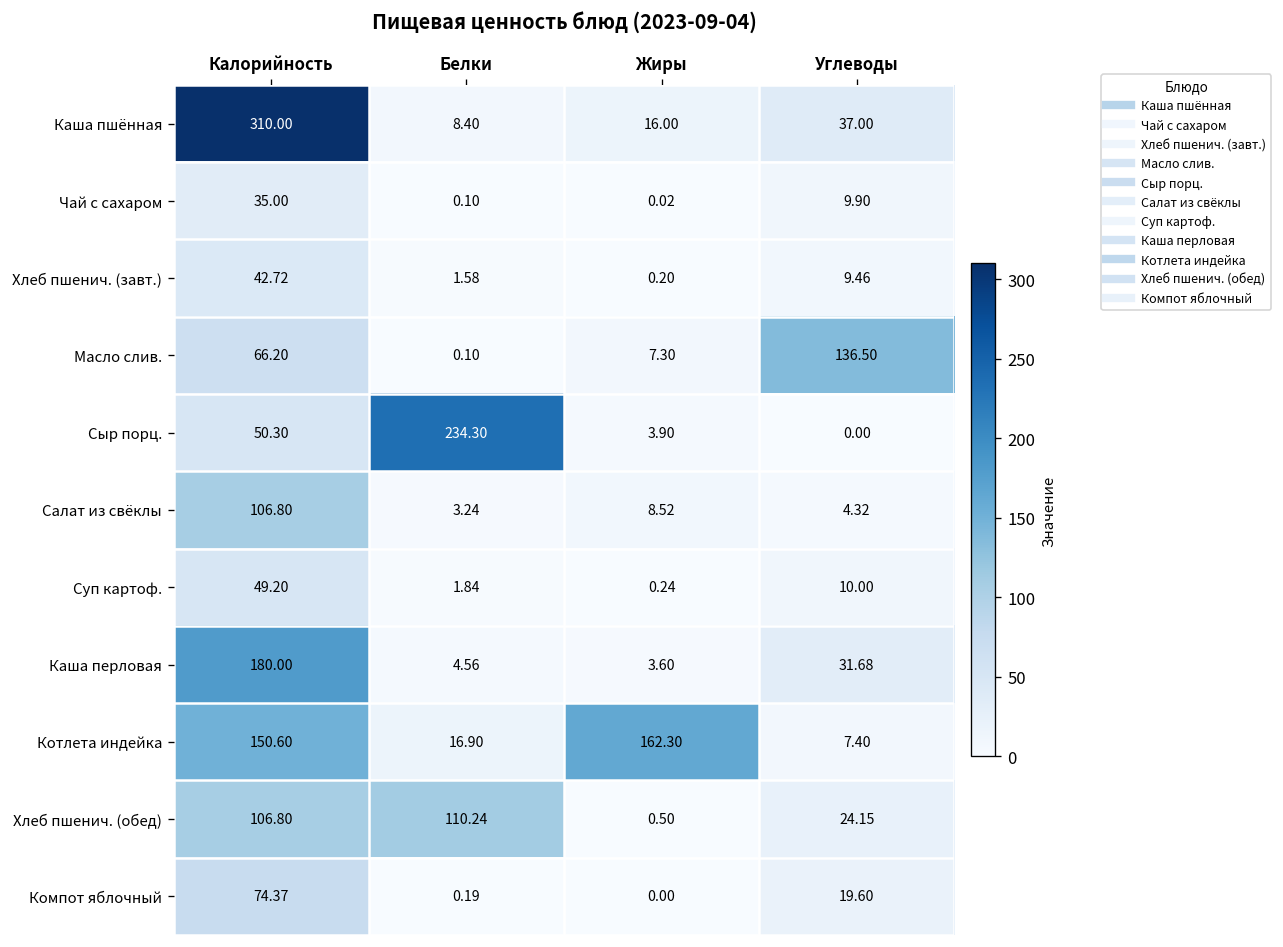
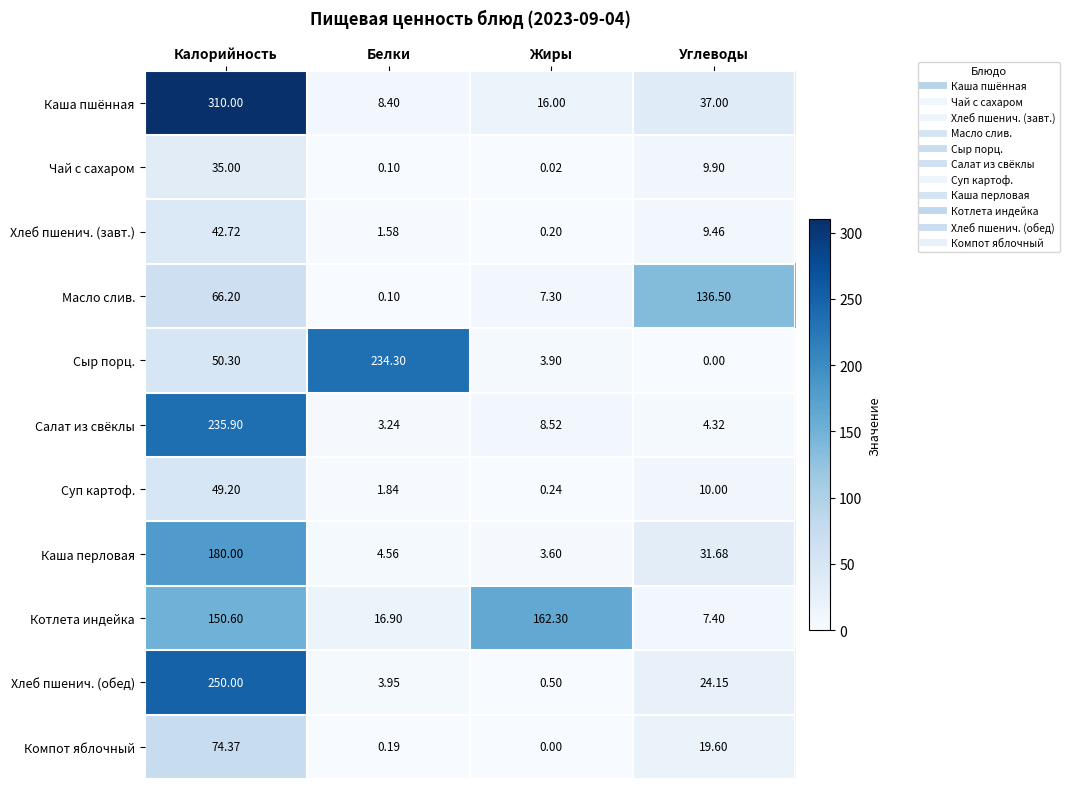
  {
    "Каша пшённая": {
      "Калорийность": 310.00,
      "Белки": 8.40,
      "Жиры": 16.00,
      "Углеводы": 37.00
    },
    "Чай с сахаром": {
      "Калорийность": 35.00,
      "Белки": 0.10,
      "Жиры": 0.02,
      "Углеводы": 9.90
    },
    "Хлеб пшенич. (завт.)": {
      "Калорийность": 42.72,
      "Белки": 1.58,
      "Жиры": 0.20,
      "Углеводы": 9.46
    },
    "Масло слив.": {
      "Калорийность": 66.20,
      "Белки": 0.10,
      "Жиры": 7.30,
      "Углеводы": 136.50
    },
    "Сыр порц.": {
      "Калорийность": 50.30,
      "Белки": 234.30,
      "Жиры": 3.90,
      "Углеводы": 0.00
    },
    "Салат из свёклы": {
-     "Калорийность": 106.80,
+     "Калорийность": 235.90,
      "Белки": 3.24,
      "Жиры": 8.52,
      "Углеводы": 4.32
    },
    "Суп картоф.": {
      "Калорийность": 49.20,
      "Белки": 1.84,
      "Жиры": 0.24,
      "Углеводы": 10.00
    },
    "Каша перловая": {
      "Калорийность": 180.00,
      "Белки": 4.56,
      "Жиры": 3.60,
      "Углеводы": 31.68
    },
    "Котлета индейка": {
      "Калорийность": 150.60,
      "Белки": 16.90,
      "Жиры": 162.30,
      "Углеводы": 7.40
    },
    "Хлеб пшенич. (обед)": {
-     "Калорийность": 106.80,
-     "Белки": 110.24,
+     "Калорийность": 250.00,
+     "Белки": 3.95,
      "Жиры": 0.50,
      "Углеводы": 24.15
    },
    "Компот яблочный": {
      "Калорийность": 74.37,
      "Белки": 0.19,
      "Жиры": 0.00,
      "Углеводы": 19.60
    }
  }
